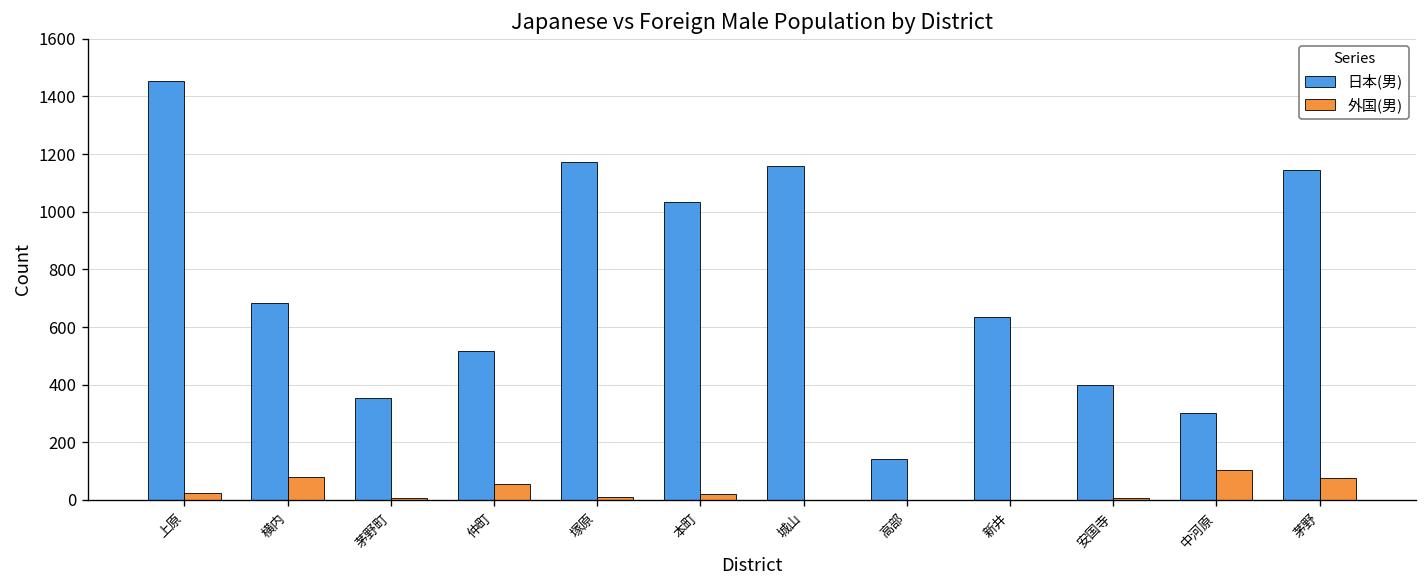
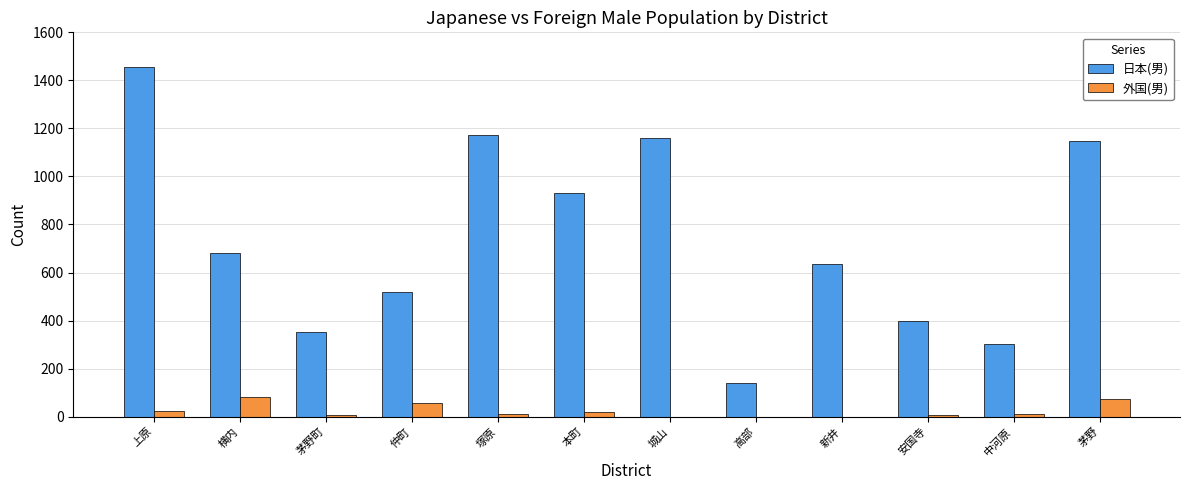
  {
    "日本(男)": {
      "上原": 1460,
      "横内": 680,
      "茅野町": 350,
      "仲町": 520,
      "塚原": 1170,
-     "本町": 1030,
+     "本町": 930,
      "城山": 1160,
      "高部": 140,
      "新井": 640,
      "安国寺": 400,
      "中河原": 300,
      "茅野": 1150
    },
    "外国(男)": {
      "上原": 20,
      "横内": 80,
      "仲町": 60,
      "本町": 20,
      "城山": 0,
      "高部": 0,
      "新井": 0,
-     "中河原": 100,
+     "中河原": 10,
      "茅野": 80
    }
  }
